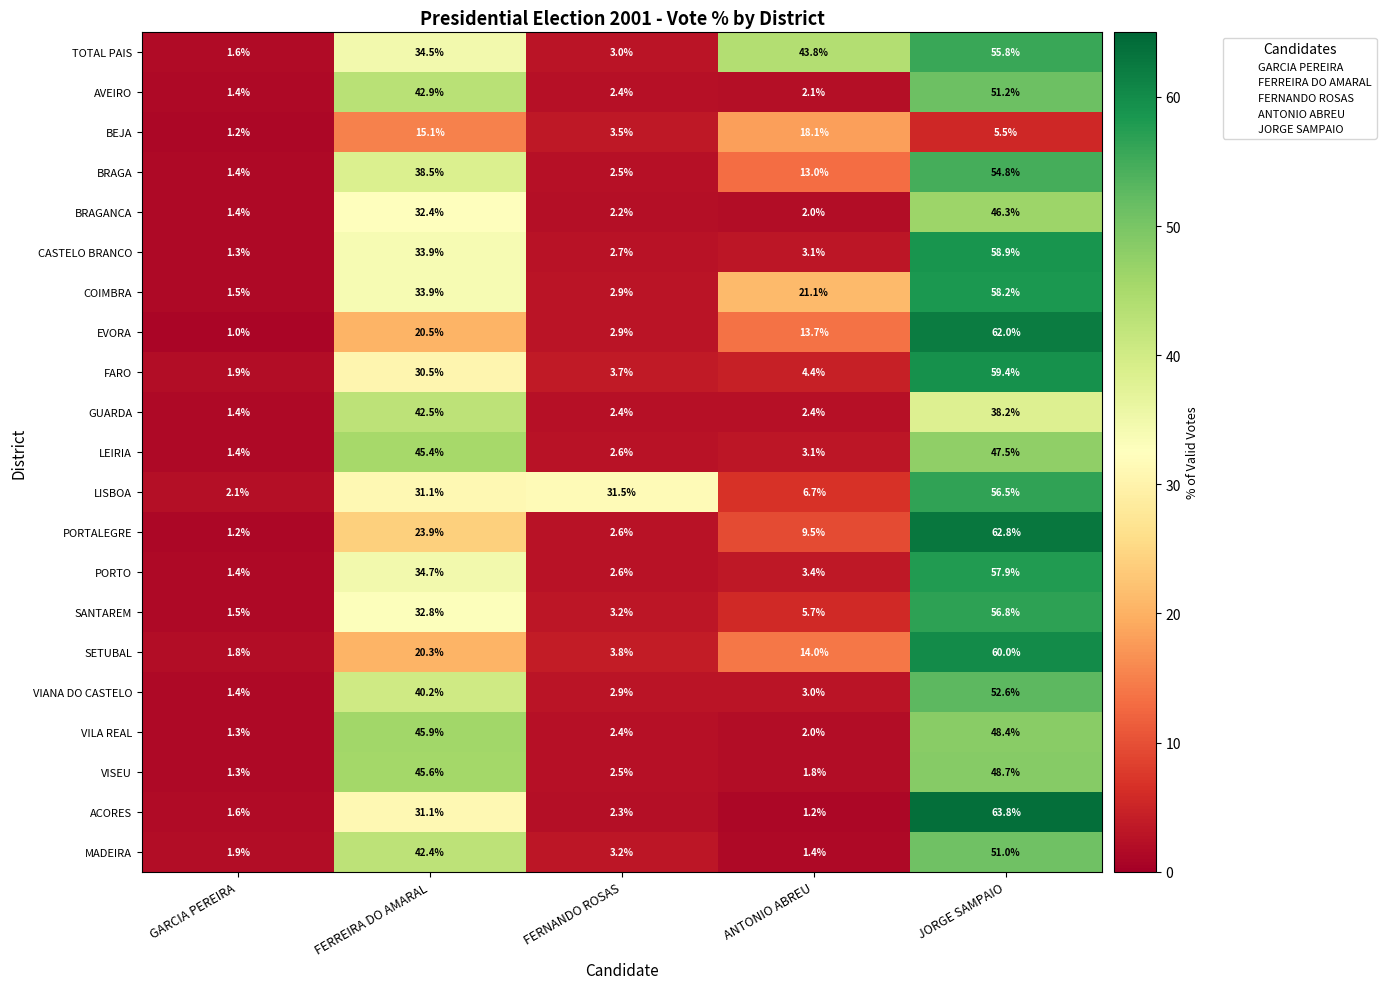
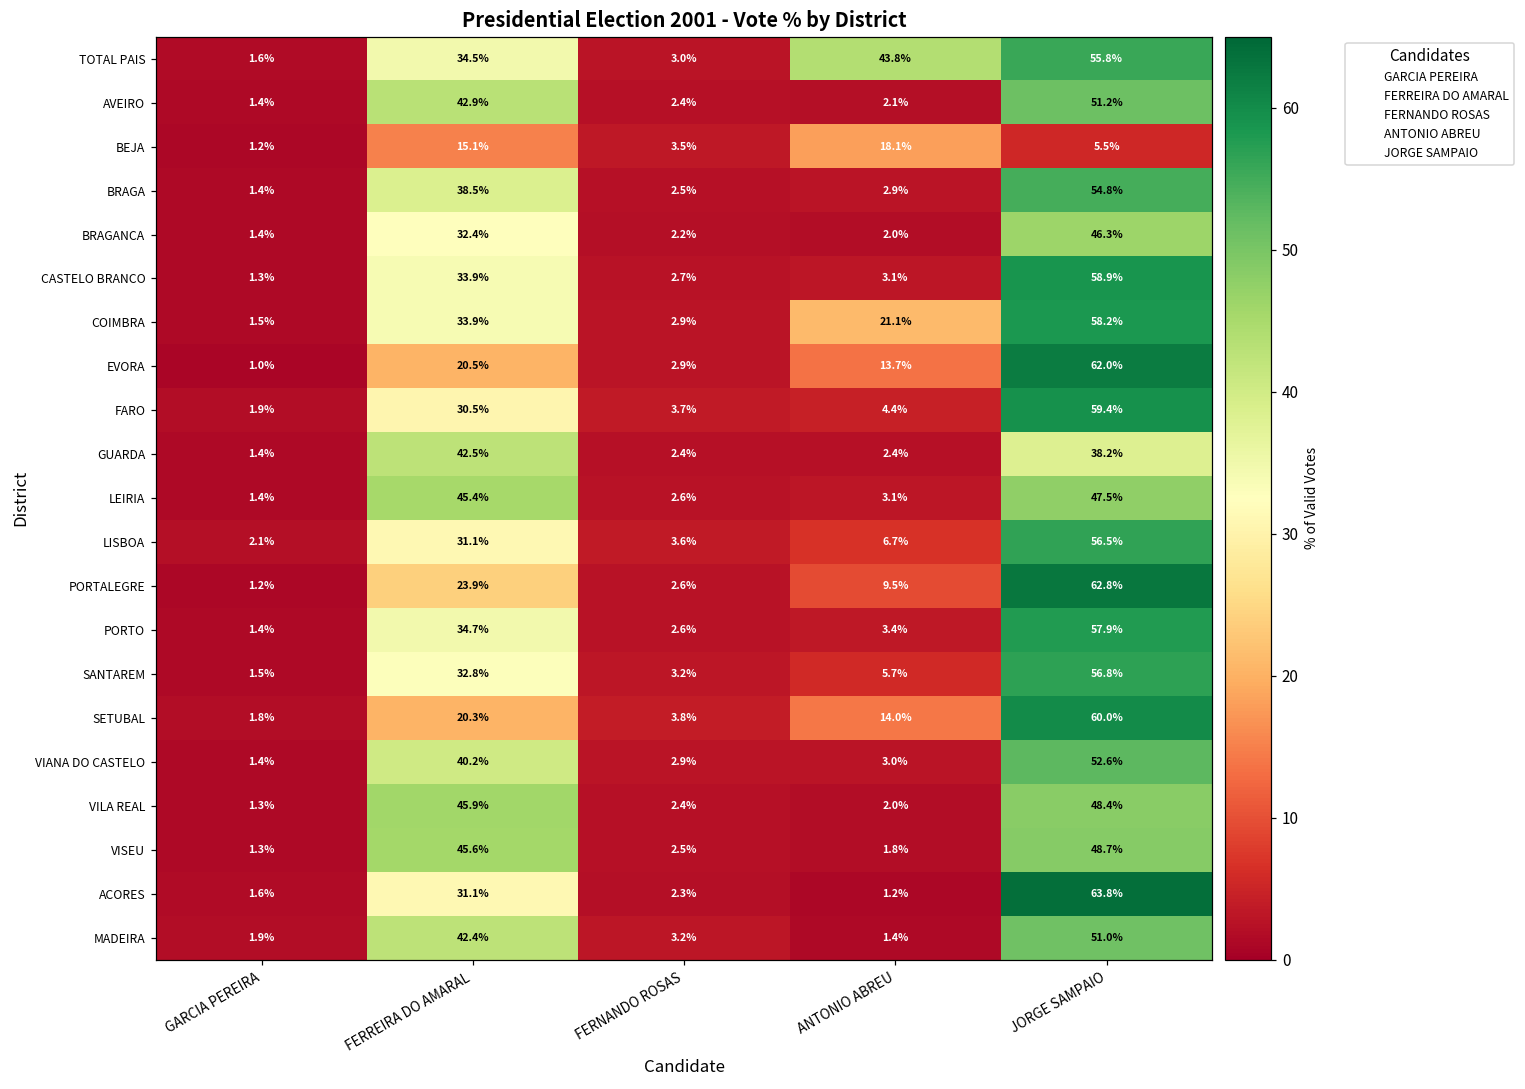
  {
    "TOTAL PAIS": {
      "GARCIA PEREIRA": "1.6%",
      "FERREIRA DO AMARAL": "34.5%",
      "FERNANDO ROSAS": "3.0%",
      "ANTONIO ABREU": "43.8%",
      "JORGE SAMPAIO": "55.8%"
    },
    "AVEIRO": {
      "GARCIA PEREIRA": "1.4%",
      "FERREIRA DO AMARAL": "42.9%",
      "FERNANDO ROSAS": "2.4%",
      "ANTONIO ABREU": "2.1%",
      "JORGE SAMPAIO": "51.2%"
    },
    "BEJA": {
      "GARCIA PEREIRA": "1.2%",
      "FERREIRA DO AMARAL": "15.1%",
      "FERNANDO ROSAS": "3.5%",
      "ANTONIO ABREU": "18.1%",
      "JORGE SAMPAIO": "5.5%"
    },
    "BRAGA": {
      "GARCIA PEREIRA": "1.4%",
      "FERREIRA DO AMARAL": "38.5%",
      "FERNANDO ROSAS": "2.5%",
-     "ANTONIO ABREU": "13.0%",
+     "ANTONIO ABREU": "2.9%",
      "JORGE SAMPAIO": "54.8%"
    },
    "BRAGANCA": {
      "GARCIA PEREIRA": "1.4%",
      "FERREIRA DO AMARAL": "32.4%",
      "FERNANDO ROSAS": "2.2%",
      "ANTONIO ABREU": "2.0%",
      "JORGE SAMPAIO": "46.3%"
    },
    "CASTELO BRANCO": {
      "GARCIA PEREIRA": "1.3%",
      "FERREIRA DO AMARAL": "33.9%",
      "FERNANDO ROSAS": "2.7%",
      "ANTONIO ABREU": "3.1%",
      "JORGE SAMPAIO": "58.9%"
    },
    "COIMBRA": {
      "GARCIA PEREIRA": "1.5%",
      "FERREIRA DO AMARAL": "33.9%",
      "FERNANDO ROSAS": "2.9%",
      "ANTONIO ABREU": "21.1%",
      "JORGE SAMPAIO": "58.2%"
    },
    "EVORA": {
      "GARCIA PEREIRA": "1.0%",
      "FERREIRA DO AMARAL": "20.5%",
      "FERNANDO ROSAS": "2.9%",
      "ANTONIO ABREU": "13.7%",
      "JORGE SAMPAIO": "62.0%"
    },
    "FARO": {
      "GARCIA PEREIRA": "1.9%",
      "FERREIRA DO AMARAL": "30.5%",
      "FERNANDO ROSAS": "3.7%",
      "ANTONIO ABREU": "4.4%",
      "JORGE SAMPAIO": "59.4%"
    },
    "GUARDA": {
      "GARCIA PEREIRA": "1.4%",
      "FERREIRA DO AMARAL": "42.5%",
      "FERNANDO ROSAS": "2.4%",
      "ANTONIO ABREU": "2.4%",
      "JORGE SAMPAIO": "38.2%"
    },
    "LEIRIA": {
      "GARCIA PEREIRA": "1.4%",
      "FERREIRA DO AMARAL": "45.4%",
      "FERNANDO ROSAS": "2.6%",
      "ANTONIO ABREU": "3.1%",
      "JORGE SAMPAIO": "47.5%"
    },
    "LISBOA": {
      "GARCIA PEREIRA": "2.1%",
      "FERREIRA DO AMARAL": "31.1%",
-     "FERNANDO ROSAS": "31.5%",
+     "FERNANDO ROSAS": "3.6%",
      "ANTONIO ABREU": "6.7%",
      "JORGE SAMPAIO": "56.5%"
    },
    "PORTALEGRE": {
      "GARCIA PEREIRA": "1.2%",
      "FERREIRA DO AMARAL": "23.9%",
      "FERNANDO ROSAS": "2.6%",
      "ANTONIO ABREU": "9.5%",
      "JORGE SAMPAIO": "62.8%"
    },
    "PORTO": {
      "GARCIA PEREIRA": "1.4%",
      "FERREIRA DO AMARAL": "34.7%",
      "FERNANDO ROSAS": "2.6%",
      "ANTONIO ABREU": "3.4%",
      "JORGE SAMPAIO": "57.9%"
    },
    "SANTAREM": {
      "GARCIA PEREIRA": "1.5%",
      "FERREIRA DO AMARAL": "32.8%",
      "FERNANDO ROSAS": "3.2%",
      "ANTONIO ABREU": "5.7%",
      "JORGE SAMPAIO": "56.8%"
    },
    "SETUBAL": {
      "GARCIA PEREIRA": "1.8%",
      "FERREIRA DO AMARAL": "20.3%",
      "FERNANDO ROSAS": "3.8%",
      "ANTONIO ABREU": "14.0%",
      "JORGE SAMPAIO": "60.0%"
    },
    "VIANA DO CASTELO": {
      "GARCIA PEREIRA": "1.4%",
      "FERREIRA DO AMARAL": "40.2%",
      "FERNANDO ROSAS": "2.9%",
      "ANTONIO ABREU": "3.0%",
      "JORGE SAMPAIO": "52.6%"
    },
    "VILA REAL": {
      "GARCIA PEREIRA": "1.3%",
      "FERREIRA DO AMARAL": "45.9%",
      "FERNANDO ROSAS": "2.4%",
      "ANTONIO ABREU": "2.0%",
      "JORGE SAMPAIO": "48.4%"
    },
    "VISEU": {
      "GARCIA PEREIRA": "1.3%",
      "FERREIRA DO AMARAL": "45.6%",
      "FERNANDO ROSAS": "2.5%",
      "ANTONIO ABREU": "1.8%",
      "JORGE SAMPAIO": "48.7%"
    },
    "ACORES": {
      "GARCIA PEREIRA": "1.6%",
      "FERREIRA DO AMARAL": "31.1%",
      "FERNANDO ROSAS": "2.3%",
      "ANTONIO ABREU": "1.2%",
      "JORGE SAMPAIO": "63.8%"
    },
    "MADEIRA": {
      "GARCIA PEREIRA": "1.9%",
      "FERREIRA DO AMARAL": "42.4%",
      "FERNANDO ROSAS": "3.2%",
      "ANTONIO ABREU": "1.4%",
      "JORGE SAMPAIO": "51.0%"
    }
  }
